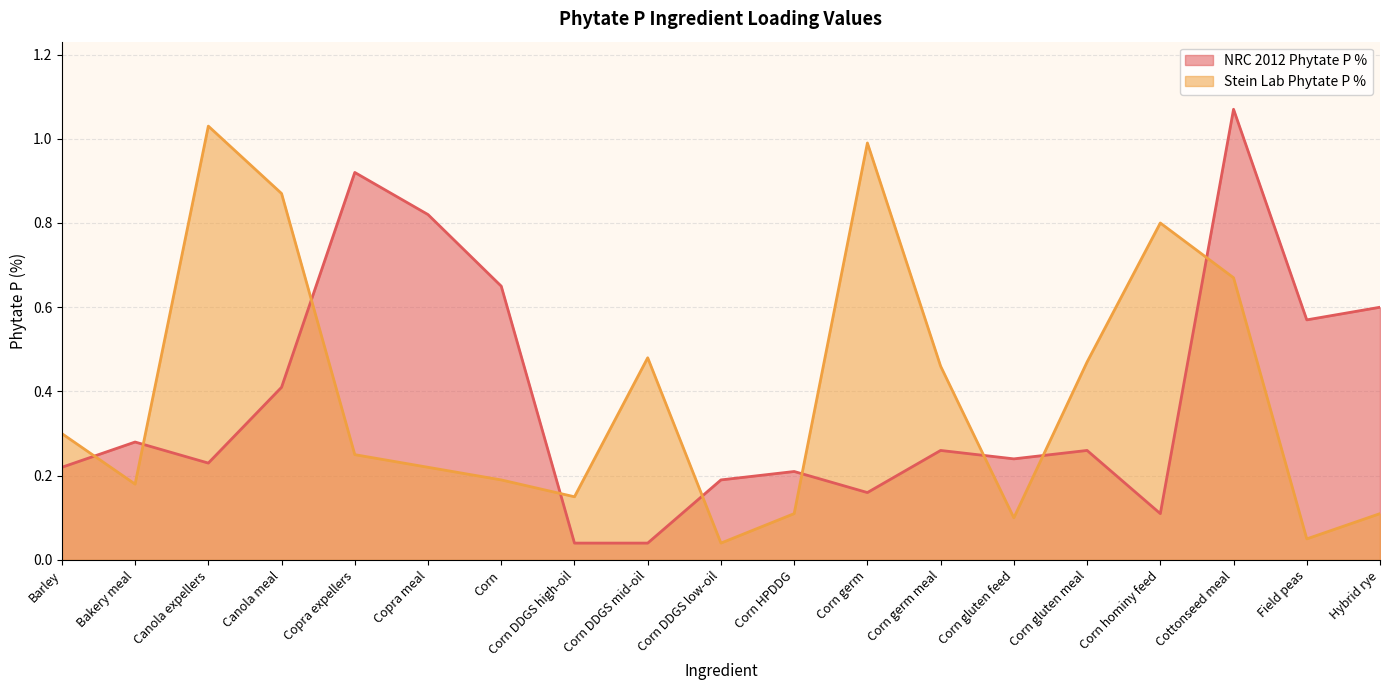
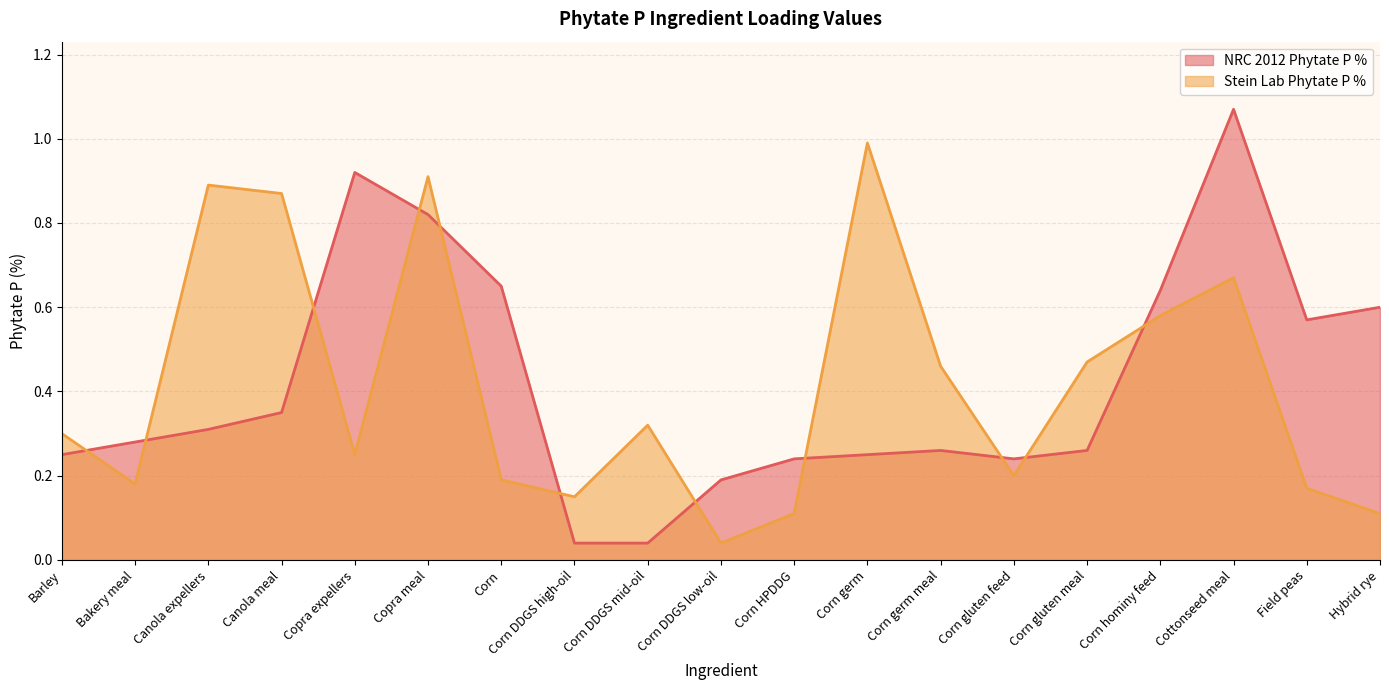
  {
    "NRC 2012 Phytate P %": {
-     "Barley": 0.22,
+     "Barley": 0.25,
      "Bakery meal": 0.28,
-     "Canola expellers": 0.23,
-     "Canola meal": 0.41,
+     "Canola expellers": 0.31,
+     "Canola meal": 0.35,
      "Copra expellers": 0.92,
      "Copra meal": 0.82,
      "Corn": 0.65,
      "Corn DDGS high-oil": 0.04,
      "Corn DDGS mid-oil": 0.04,
      "Corn DDGS low-oil": 0.19,
-     "Corn HPDDG": 0.21,
-     "Corn germ": 0.16,
+     "Corn HPDDG": 0.24,
+     "Corn germ": 0.25,
      "Corn germ meal": 0.26,
      "Corn gluten feed": 0.24,
      "Corn gluten meal": 0.26,
-     "Corn hominy feed": 0.11,
+     "Corn hominy feed": 0.64,
      "Cottonseed meal": 1.07,
      "Field peas": 0.57,
      "Hybrid rye": 0.60
    },
    "Stein Lab Phytate P %": {
      "Barley": 0.30,
      "Bakery meal": 0.18,
-     "Canola expellers": 1.03,
+     "Canola expellers": 0.89,
      "Canola meal": 0.87,
      "Copra expellers": 0.25,
-     "Copra meal": 0.22,
+     "Copra meal": 0.91,
      "Corn": 0.19,
      "Corn DDGS high-oil": 0.15,
-     "Corn DDGS mid-oil": 0.48,
+     "Corn DDGS mid-oil": 0.32,
      "Corn DDGS low-oil": 0.04,
      "Corn HPDDG": 0.11,
      "Corn germ": 0.99,
      "Corn germ meal": 0.46,
-     "Corn gluten feed": 0.1,
+     "Corn gluten feed": 0.2,
      "Corn gluten meal": 0.47,
-     "Corn hominy feed": 0.80,
+     "Corn hominy feed": 0.58,
      "Cottonseed meal": 0.67,
-     "Field peas": 0.05,
+     "Field peas": 0.17,
      "Hybrid rye": 0.11
    }
  }
